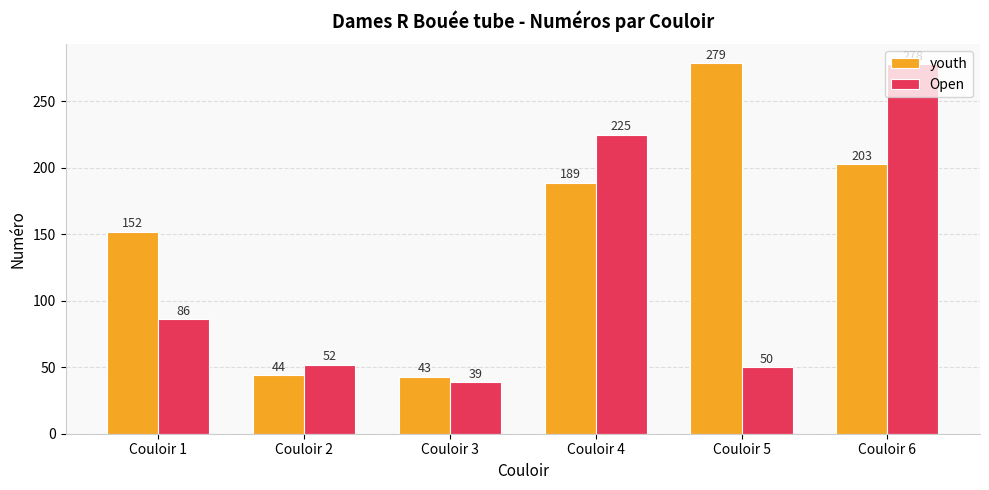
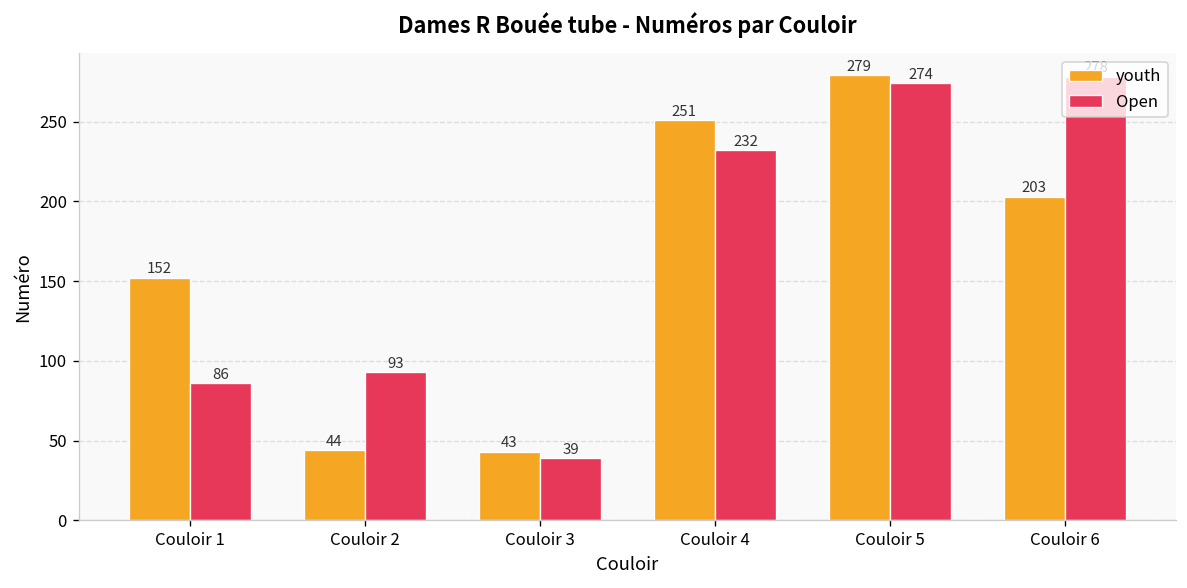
  {
    "youth": {
      "Couloir 1": 152,
      "Couloir 2": 44,
      "Couloir 3": 43,
-     "Couloir 4": 189,
+     "Couloir 4": 251,
      "Couloir 5": 279,
      "Couloir 6": 203
    },
    "Open": {
      "Couloir 1": 86,
-     "Couloir 2": 52,
+     "Couloir 2": 93,
      "Couloir 3": 39,
-     "Couloir 4": 225,
-     "Couloir 5": 50
+     "Couloir 4": 232,
+     "Couloir 5": 274
    }
  }
